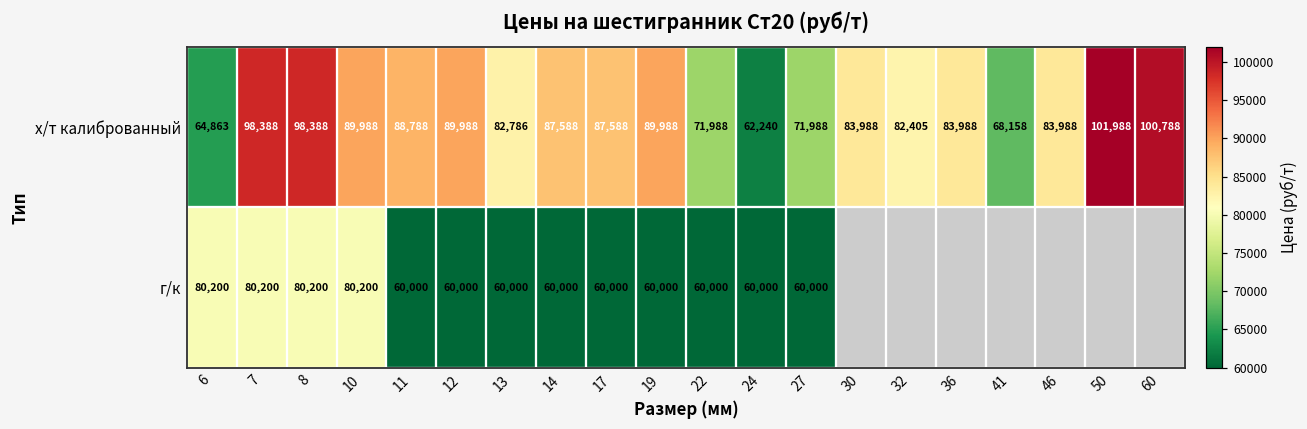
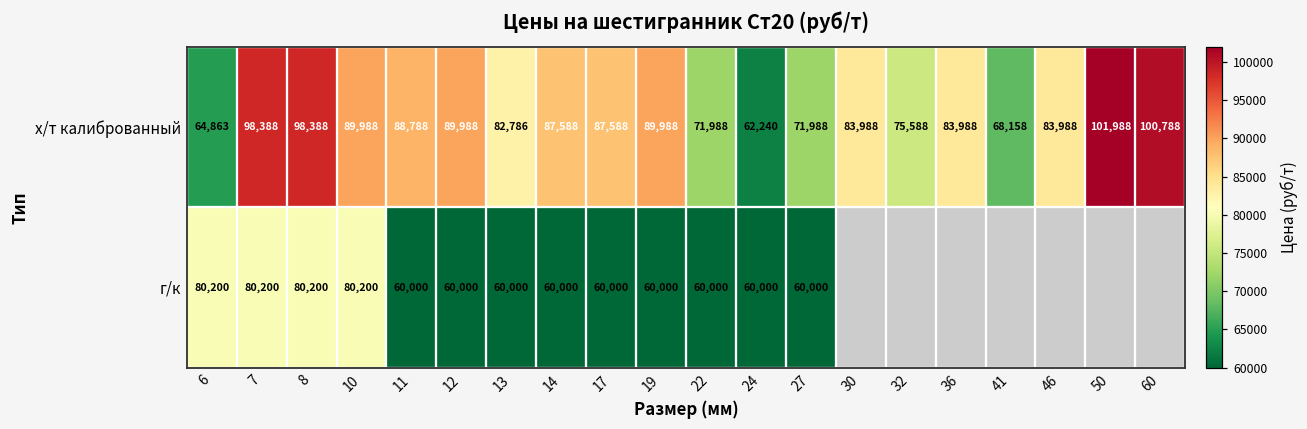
  {
    "х/т калиброванный": {
      "6": "64,863",
      "7": "98,388",
      "8": "98,388",
      "10": "89,988",
      "11": "88,788",
      "12": "89,988",
      "13": "82,786",
      "14": "87,588",
      "17": "87,588",
      "19": "89,988",
      "22": "71,988",
      "24": "62,240",
      "27": "71,988",
      "30": "83,988",
-     "32": "82,405",
+     "32": "75,588",
      "36": "83,988",
      "41": "68,158",
      "46": "83,988",
      "50": "101,988",
      "60": "100,788"
    },
    "г/к": {
      "6": "80,200",
      "7": "80,200",
      "8": "80,200",
      "10": "80,200",
      "11": "60,000",
      "12": "60,000",
      "13": "60,000",
      "14": "60,000",
      "17": "60,000",
      "19": "60,000",
      "22": "60,000",
      "24": "60,000",
      "27": "60,000"
    }
  }
